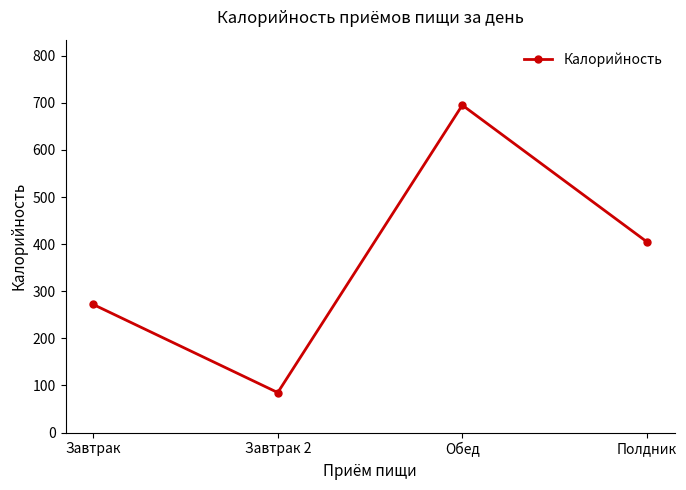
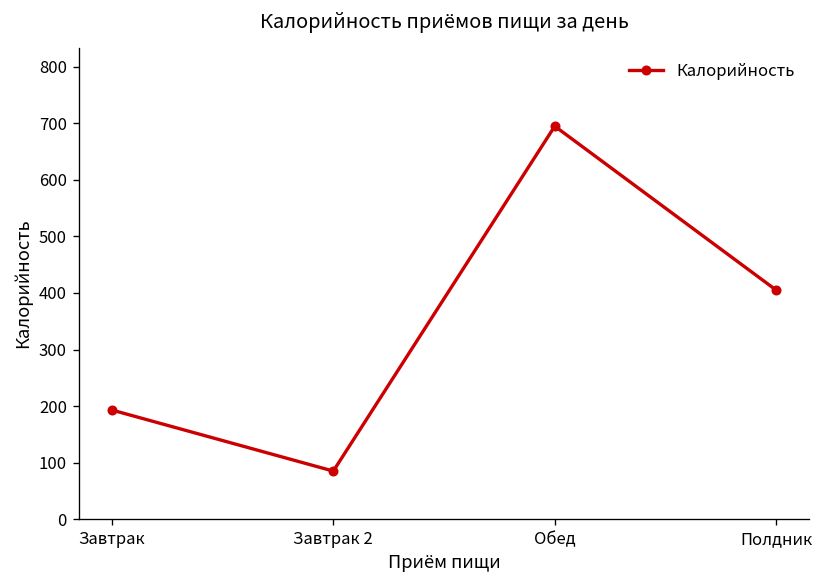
  {
-   "Завтрак": 270,
+   "Завтрак": 190,
    "Завтрак 2": 90,
    "Обед": 700,
    "Полдник": 410
  }
